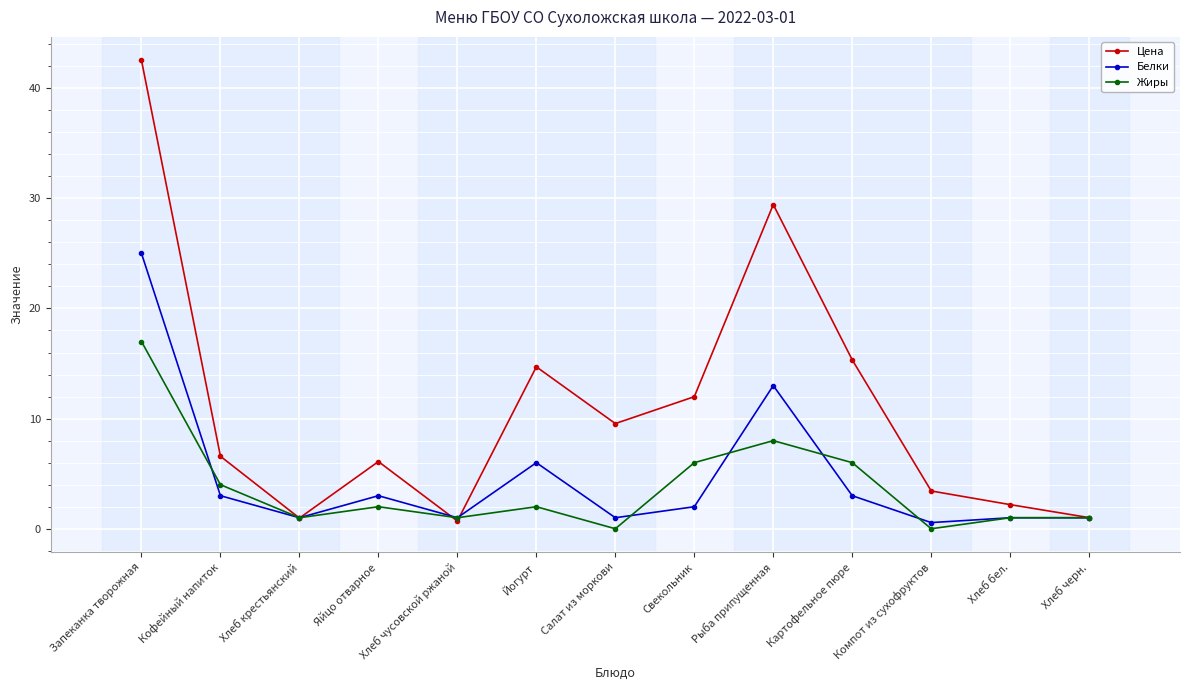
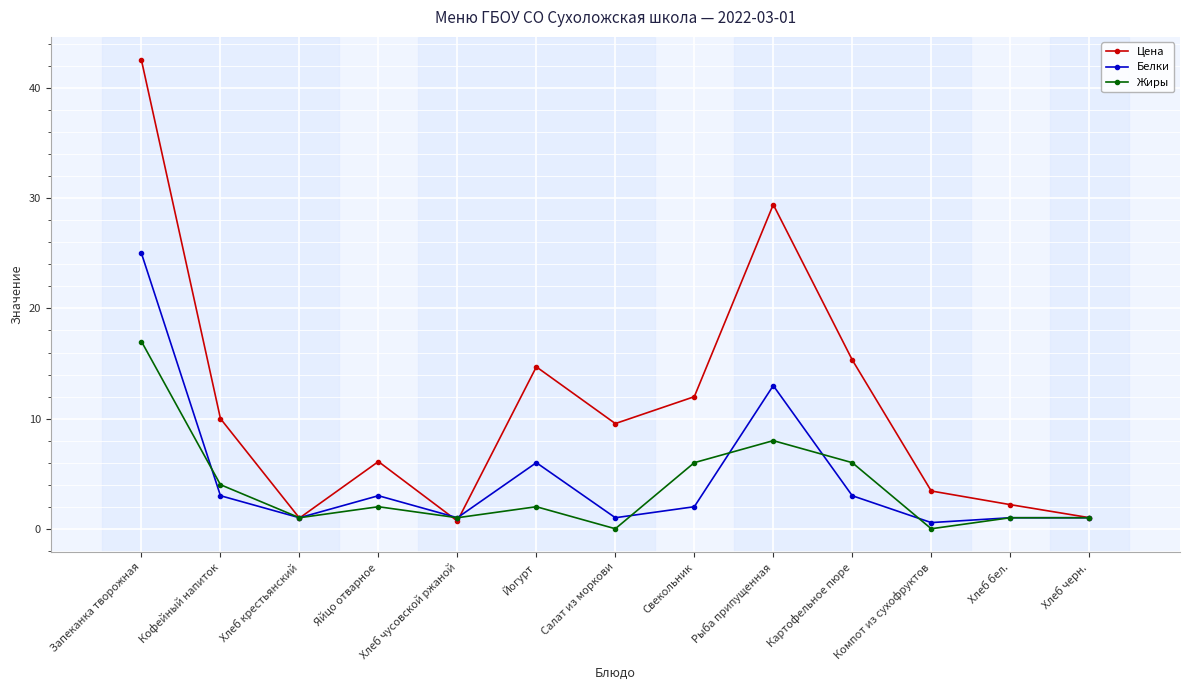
  {
    "Цена": {
      "Запеканка творожная": 42.5,
-     "Кофейный напиток": 6.6,
+     "Кофейный напиток": 10.0,
      "Яйцо отварное": 6.1,
      "Хлеб чусовской ржаной": 0.7,
      "Йогурт": 14.7,
      "Салат из моркови": 9.6,
      "Свекольник": 12.0,
      "Рыба припущенная": 29.4,
      "Картофельное пюре": 15.3,
      "Компот из сухофруктов": 3.4,
      "Хлеб бел.": 2.2
    },
    "Белки": {
      "Запеканка творожная": 25.0,
      "Кофейный напиток": 3.0,
      "Яйцо отварное": 3.0,
      "Йогурт": 6.0,
      "Салат из моркови": 1.0,
      "Свекольник": 2.0,
      "Рыба припущенная": 13.0,
      "Картофельное пюре": 3.0,
      "Компот из сухофруктов": 0.6
    },
    "Жиры": {
      "Запеканка творожная": 17.0,
      "Кофейный напиток": 4.0,
      "Яйцо отварное": 2.0,
      "Йогурт": 2.0,
      "Салат из моркови": 0.0,
      "Свекольник": 6.0,
      "Рыба припущенная": 8.0,
      "Картофельное пюре": 6.0,
      "Компот из сухофруктов": 0.0
    }
  }
